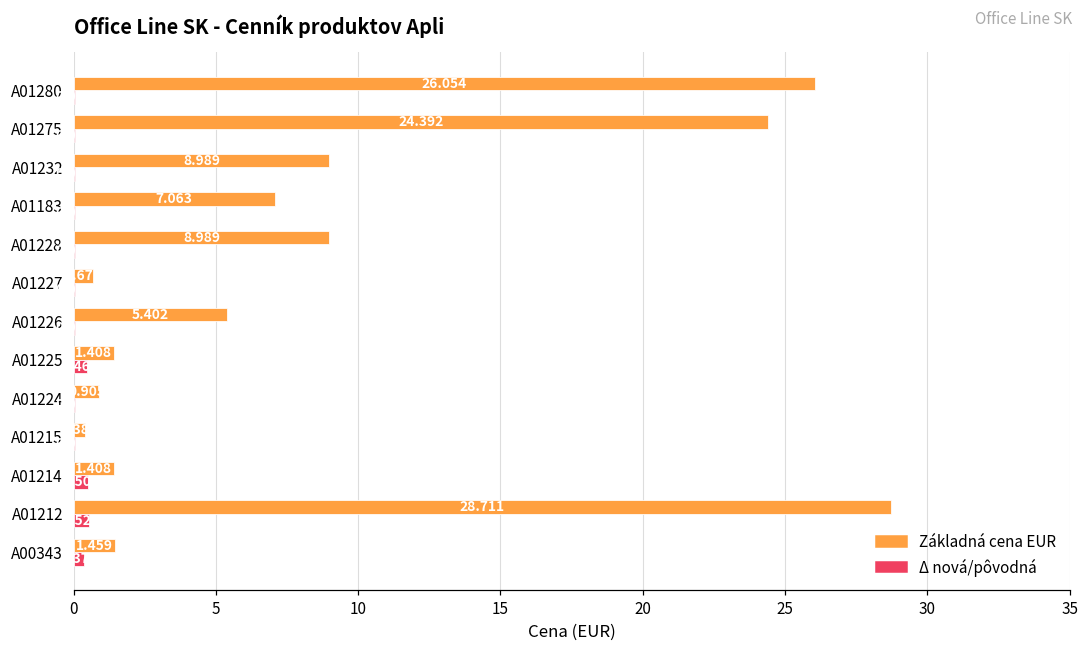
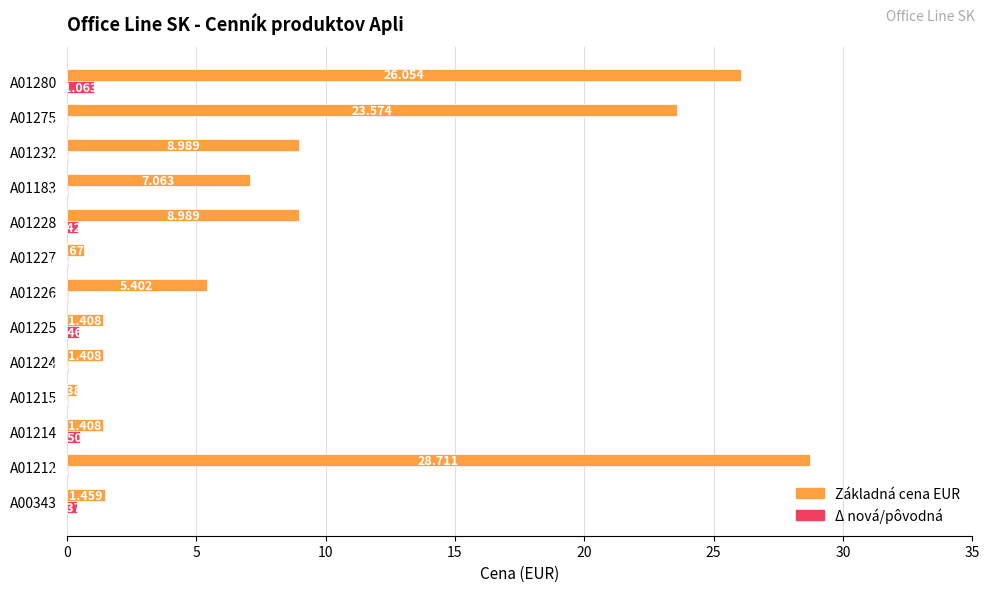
  {
    "Základná cena EUR": {
      "A01280": 26.054,
-     "A01275": 24.392,
+     "A01275": 23.574,
      "A01232": 8.989,
      "A01183": 7.063,
      "A01228": 8.989,
      "A01226": 5.402,
      "A01225": 1.408,
-     "A01224": 0.9,
+     "A01224": 1.4,
      "A01214": 1.408,
      "A01212": 28.711,
      "A00343": 1.459
    },
    "Δ nová/pôvodná": {
-     "A01280": 0.0,
-     "A01228": 0.0,
+     "A01280": 1.1,
+     "A01228": 0.4,
      "A01225": 0.5,
      "A01214": 0.5,
-     "A01212": 0.5,
+     "A01212": 0.0,
      "A00343": 0.4
    }
  }
